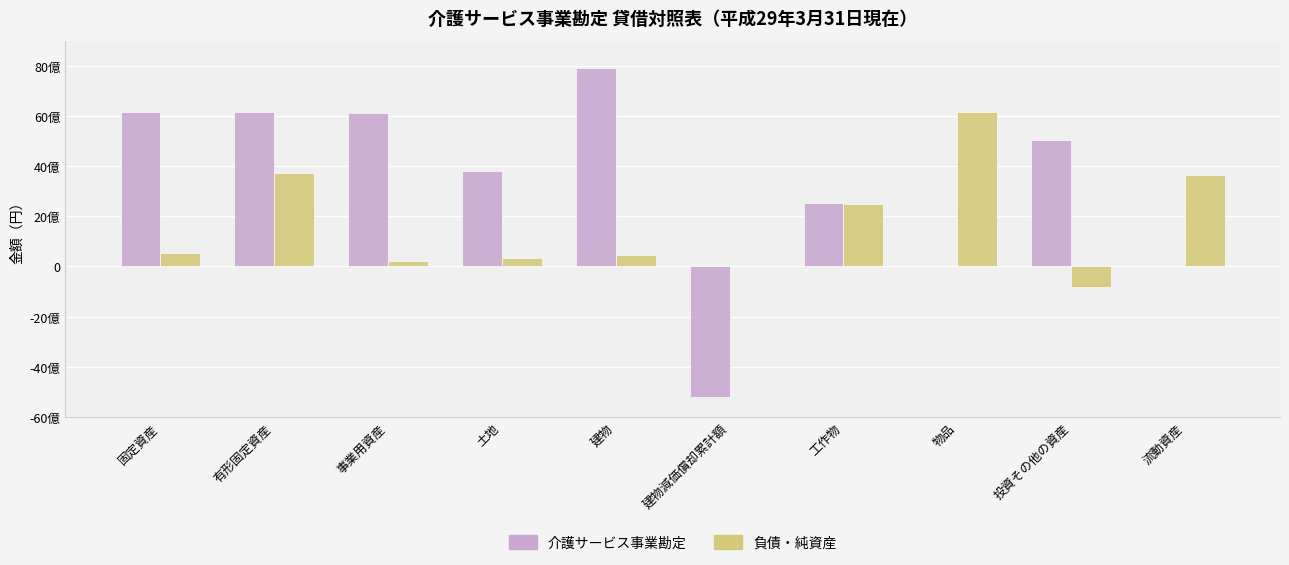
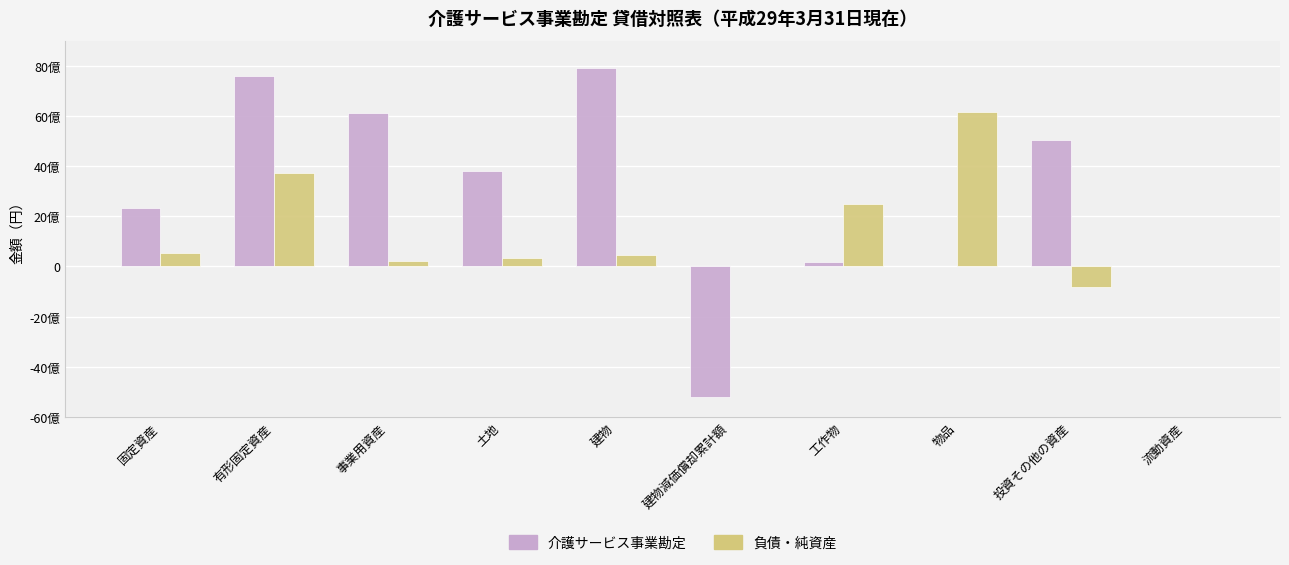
  {
    "介護サービス事業勘定": {
-     "固定資産": "61億",
-     "有形固定資産": "61億",
+     "固定資産": "23億",
+     "有形固定資産": "76億",
      "事業用資産": "61億",
      "土地": "38億",
      "建物": "79億",
      "建物減価償却累計額": "-52億",
-     "工作物": "25億",
+     "工作物": "2億",
      "投資その他の資産": "50億",
      "流動資産": "0億"
    },
    "負債・純資産": {
      "固定資産": "6億",
      "有形固定資産": "37億",
      "事業用資産": "2億",
      "土地": "3億",
      "建物": "4億",
      "工作物": "25億",
      "物品": "61億",
      "投資その他の資産": "-8億",
-     "流動資産": "36億"
+     "流動資産": "0億"
    }
  }
